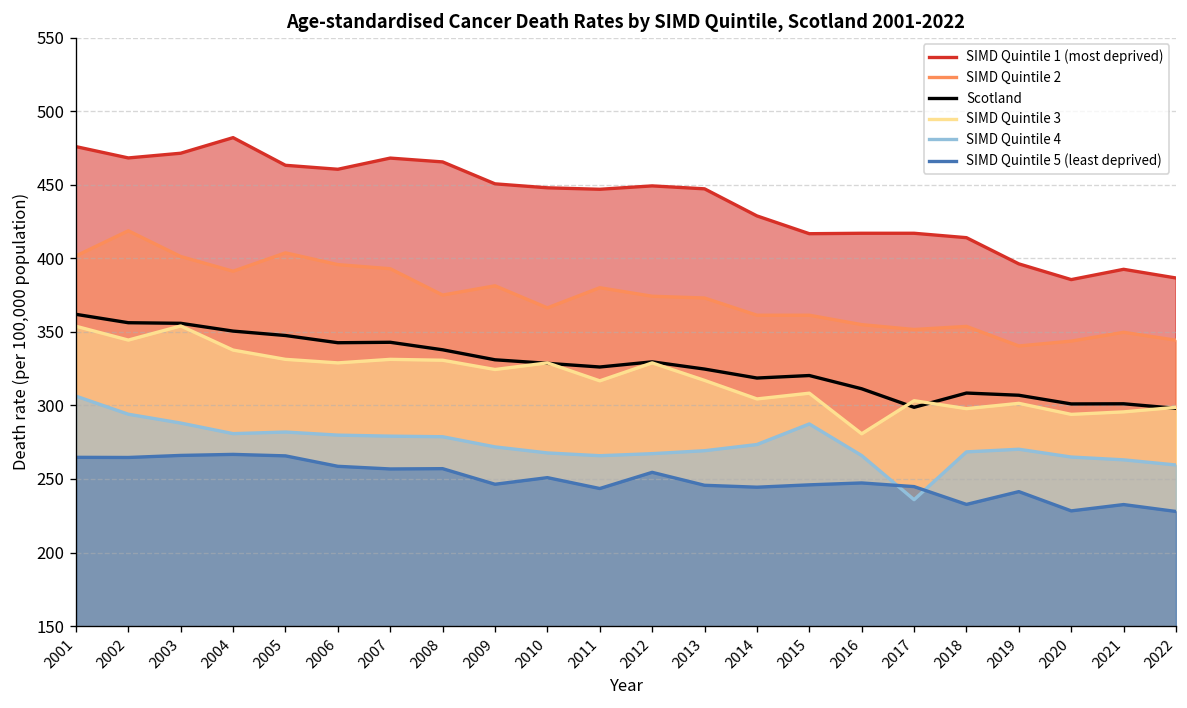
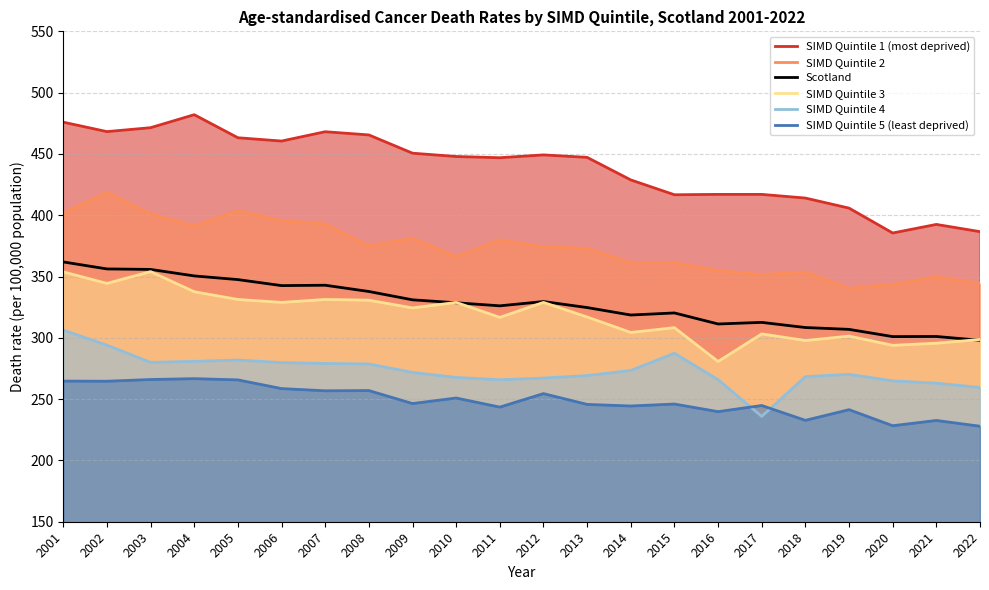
  {
    "SIMD Quintile 1 (most deprived)": {
      "2001": 476,
      "2002": 468,
      "2003": 471,
      "2004": 482,
      "2005": 463,
      "2006": 461,
      "2007": 468,
      "2008": 466,
      "2009": 451,
      "2010": 448,
      "2011": 447,
      "2012": 449,
      "2013": 447,
      "2014": 429,
      "2015": 417,
      "2016": 417,
      "2017": 417,
      "2018": 414,
-     "2019": 396,
+     "2019": 406,
      "2020": 386,
      "2021": 393,
      "2022": 387
    },
    "SIMD Quintile 2": {
      "2001": 402,
      "2002": 419,
      "2003": 401,
      "2004": 391,
      "2005": 404,
      "2006": 396,
      "2007": 393,
      "2008": 375,
      "2009": 381,
      "2010": 366,
      "2011": 380,
      "2012": 374,
      "2013": 373,
      "2014": 361,
      "2015": 361,
      "2016": 355,
      "2017": 352,
      "2018": 354,
      "2019": 340,
      "2020": 344,
      "2021": 350,
      "2022": 344
    },
    "Scotland": {
      "2001": 362,
      "2002": 356,
      "2004": 351,
      "2005": 348,
      "2006": 343,
      "2007": 343,
      "2008": 338,
      "2009": 331,
      "2011": 326,
      "2013": 325,
      "2014": 319,
      "2015": 320,
      "2016": 311,
-     "2017": 299,
+     "2017": 313,
      "2018": 308,
      "2019": 307,
      "2020": 301,
      "2021": 301
    },
    "SIMD Quintile 3": {
      "2001": 354,
      "2002": 344,
      "2004": 338,
      "2005": 331,
      "2006": 329,
      "2007": 331,
      "2008": 331,
      "2009": 324,
      "2011": 317,
      "2013": 317,
      "2014": 304,
      "2015": 308,
      "2016": 281,
      "2017": 303,
      "2018": 298,
      "2019": 301,
      "2020": 294,
      "2021": 296
    },
    "SIMD Quintile 4": {
      "2001": 306,
      "2002": 294,
-     "2003": 288,
+     "2003": 280,
      "2004": 281,
      "2005": 282,
      "2006": 280,
      "2007": 279,
      "2008": 279,
      "2009": 272,
      "2010": 268,
      "2011": 266,
      "2012": 267,
      "2013": 269,
      "2014": 273,
      "2015": 287,
      "2016": 266,
      "2017": 236,
      "2018": 268,
      "2019": 270,
      "2020": 265,
      "2021": 263,
      "2022": 260
    },
    "SIMD Quintile 5 (least deprived)": {
      "2001": 265,
      "2002": 265,
      "2003": 266,
      "2004": 267,
      "2005": 266,
      "2006": 259,
      "2007": 257,
      "2008": 257,
      "2009": 246,
      "2010": 251,
      "2011": 244,
      "2012": 255,
      "2013": 246,
      "2014": 244,
      "2015": 246,
-     "2016": 247,
+     "2016": 240,
      "2017": 245,
      "2018": 233,
      "2019": 241,
      "2020": 228,
      "2021": 233,
      "2022": 228
    }
  }
